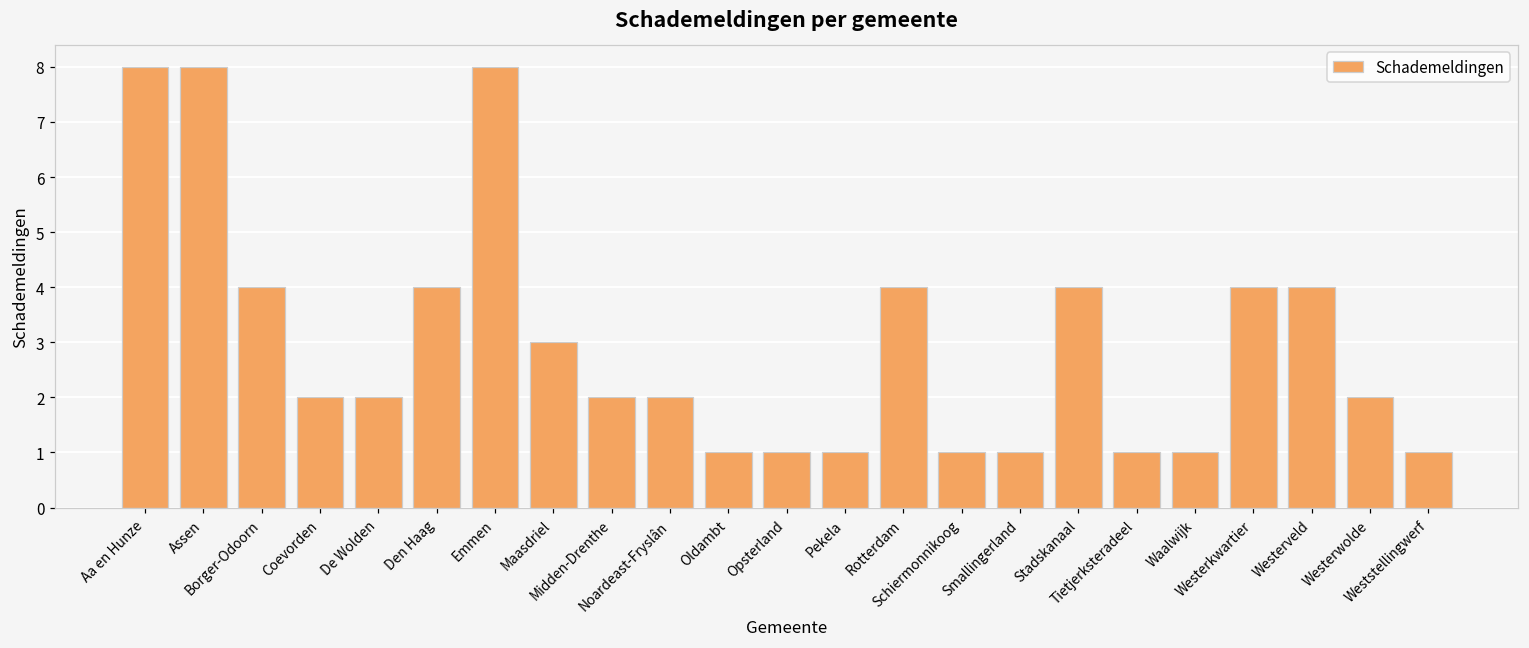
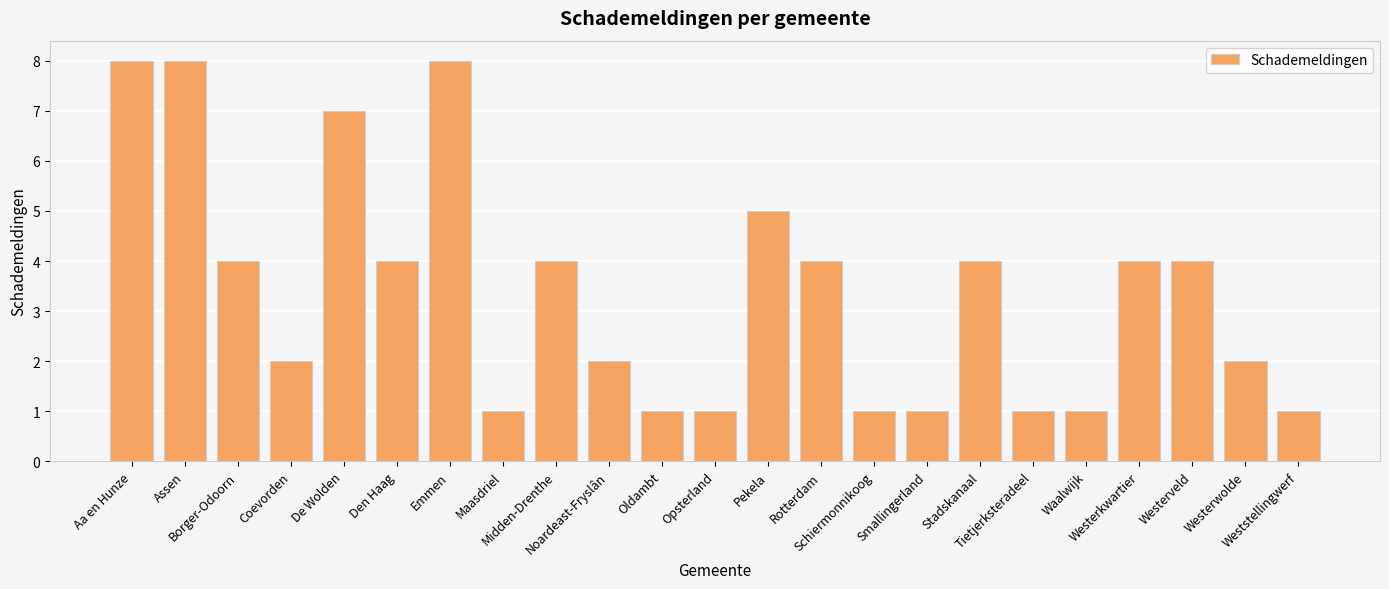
  {
    "Aa en Hunze": 8,
    "Assen": 8,
    "Borger-Odoorn": 4,
    "Coevorden": 2,
-   "De Wolden": 2,
+   "De Wolden": 7,
    "Den Haag": 4,
    "Emmen": 8,
-   "Maasdriel": 3,
-   "Midden-Drenthe": 2,
+   "Maasdriel": 1,
+   "Midden-Drenthe": 4,
    "Noardeast-Fryslân": 2,
    "Oldambt": 1,
    "Opsterland": 1,
-   "Pekela": 1,
+   "Pekela": 5,
    "Rotterdam": 4,
    "Schiermonnikoog": 1,
    "Smallingerland": 1,
    "Stadskanaal": 4,
    "Tietjerksteradeel": 1,
    "Waalwijk": 1,
    "Westerkwartier": 4,
    "Westerveld": 4,
    "Westerwolde": 2,
    "Weststellingwerf": 1
  }
